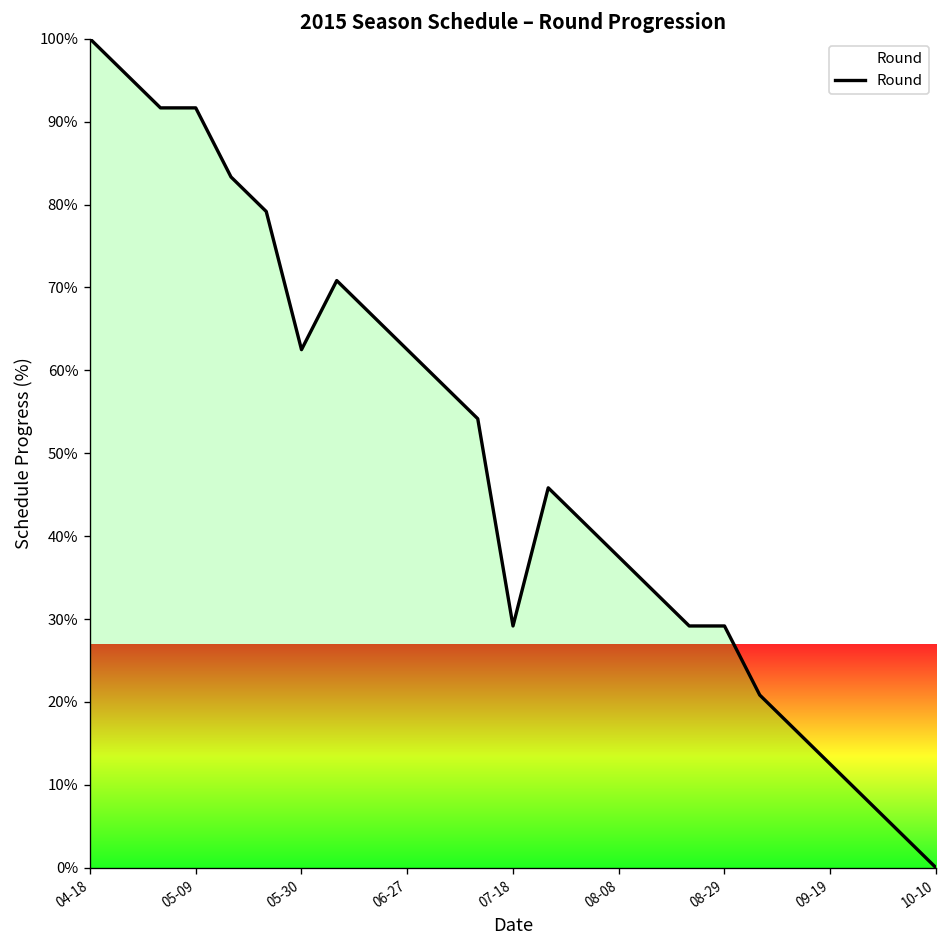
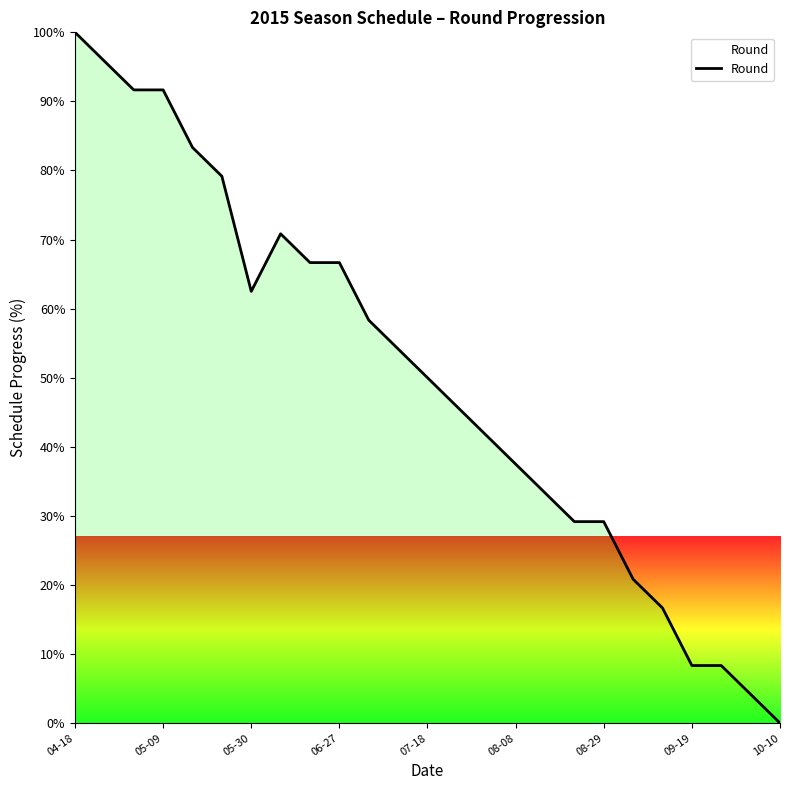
  {
    "04-18": "100%",
    "05-09": "92%",
    "05-30": "63%",
-   "06-27": "63%",
-   "07-18": "29%",
+   "06-27": "67%",
+   "07-18": "50%",
    "08-08": "38%",
    "08-29": "29%",
-   "09-19": "13%",
+   "09-19": "8%",
    "10-10": "0%"
  }
